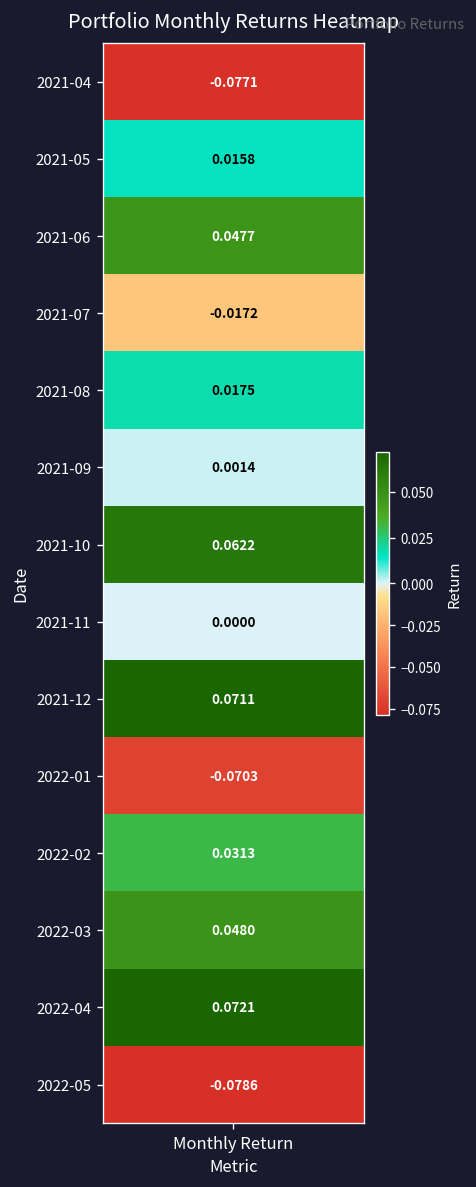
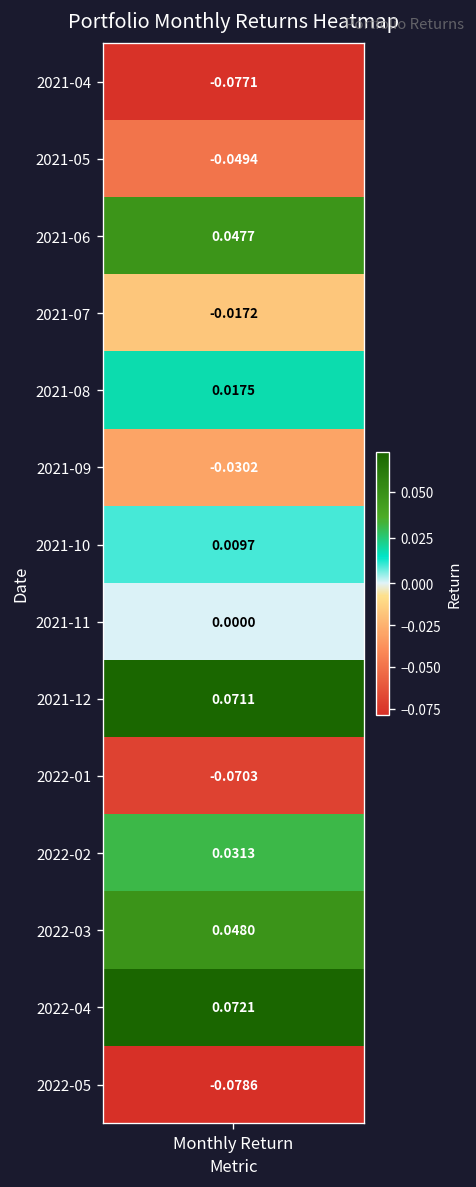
  {
    "2021-04": {
      "Monthly Return": -0.0771
    },
    "2021-05": {
-     "Monthly Return": 0.0158
+     "Monthly Return": -0.0494
    },
    "2021-06": {
      "Monthly Return": 0.0477
    },
    "2021-07": {
      "Monthly Return": -0.0172
    },
    "2021-08": {
      "Monthly Return": 0.0175
    },
    "2021-09": {
-     "Monthly Return": 0.0014
+     "Monthly Return": -0.0302
    },
    "2021-10": {
-     "Monthly Return": 0.0622
+     "Monthly Return": 0.0097
    },
    "2021-11": {
      "Monthly Return": 0.0000
    },
    "2021-12": {
      "Monthly Return": 0.0711
    },
    "2022-01": {
      "Monthly Return": -0.0703
    },
    "2022-02": {
      "Monthly Return": 0.0313
    },
    "2022-03": {
      "Monthly Return": 0.0480
    },
    "2022-04": {
      "Monthly Return": 0.0721
    },
    "2022-05": {
      "Monthly Return": -0.0786
    }
  }
